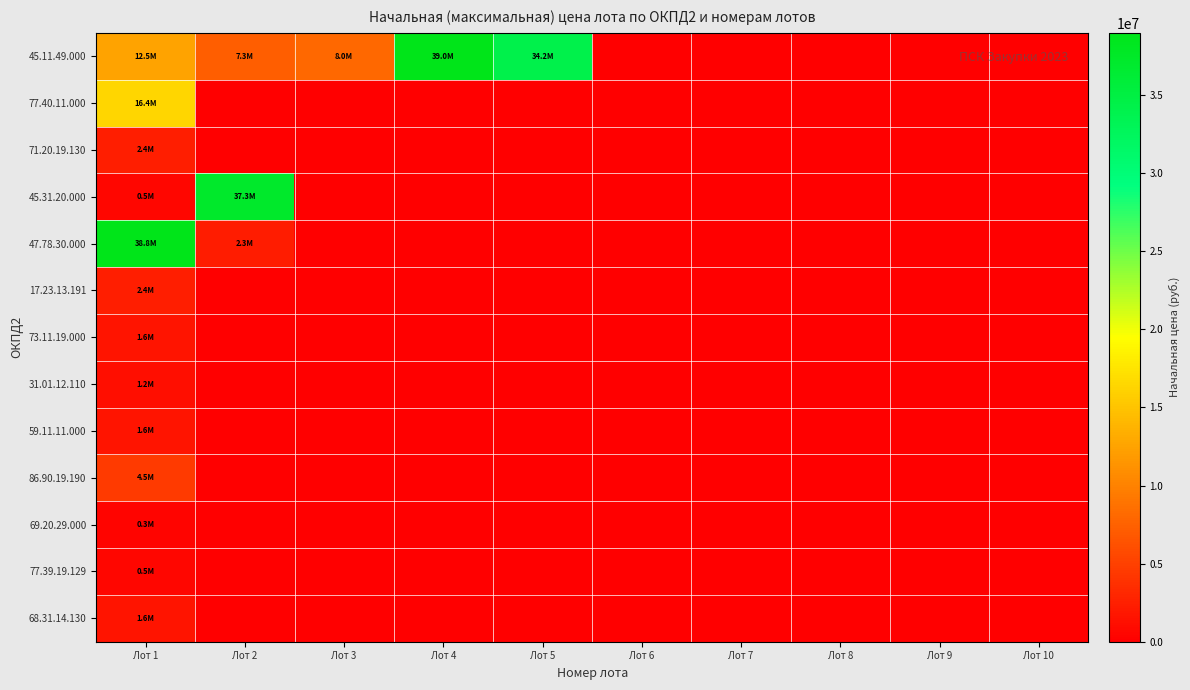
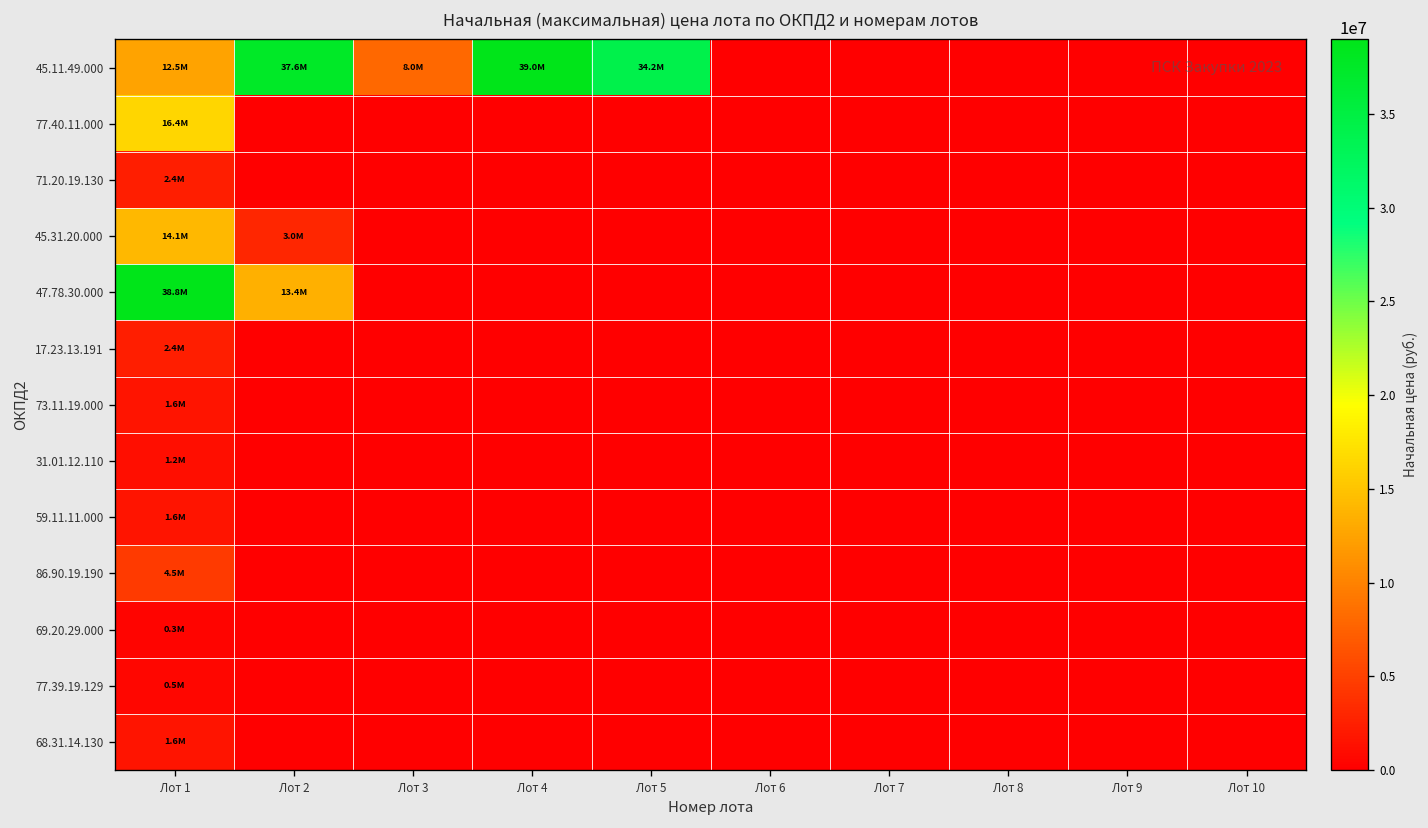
  {
    "45.11.49.000": {
      "Лот 1": "12.5M",
-     "Лот 2": "7.3M",
+     "Лот 2": "37.6M",
      "Лот 3": "8.0M",
      "Лот 4": "39.0M",
      "Лот 5": "34.2M",
      "Лот 10": "2023"
    },
    "77.40.11.000": {
      "Лот 1": "16.4M"
    },
    "71.20.19.130": {
      "Лот 1": "2.4M"
    },
    "45.31.20.000": {
-     "Лот 1": "0.5M",
-     "Лот 2": "37.3M"
+     "Лот 1": "14.1M",
+     "Лот 2": "3.0M"
    },
    "47.78.30.000": {
      "Лот 1": "38.8M",
-     "Лот 2": "2.3M"
+     "Лот 2": "13.4M"
    },
    "17.23.13.191": {
      "Лот 1": "2.4M"
    },
    "73.11.19.000": {
      "Лот 1": "1.6M"
    },
    "31.01.12.110": {
      "Лот 1": "1.2M"
    },
    "59.11.11.000": {
      "Лот 1": "1.6M"
    },
    "86.90.19.190": {
      "Лот 1": "4.5M"
    },
    "69.20.29.000": {
      "Лот 1": "0.3M"
    },
    "77.39.19.129": {
      "Лот 1": "0.5M"
    },
    "68.31.14.130": {
      "Лот 1": "1.6M"
    }
  }
